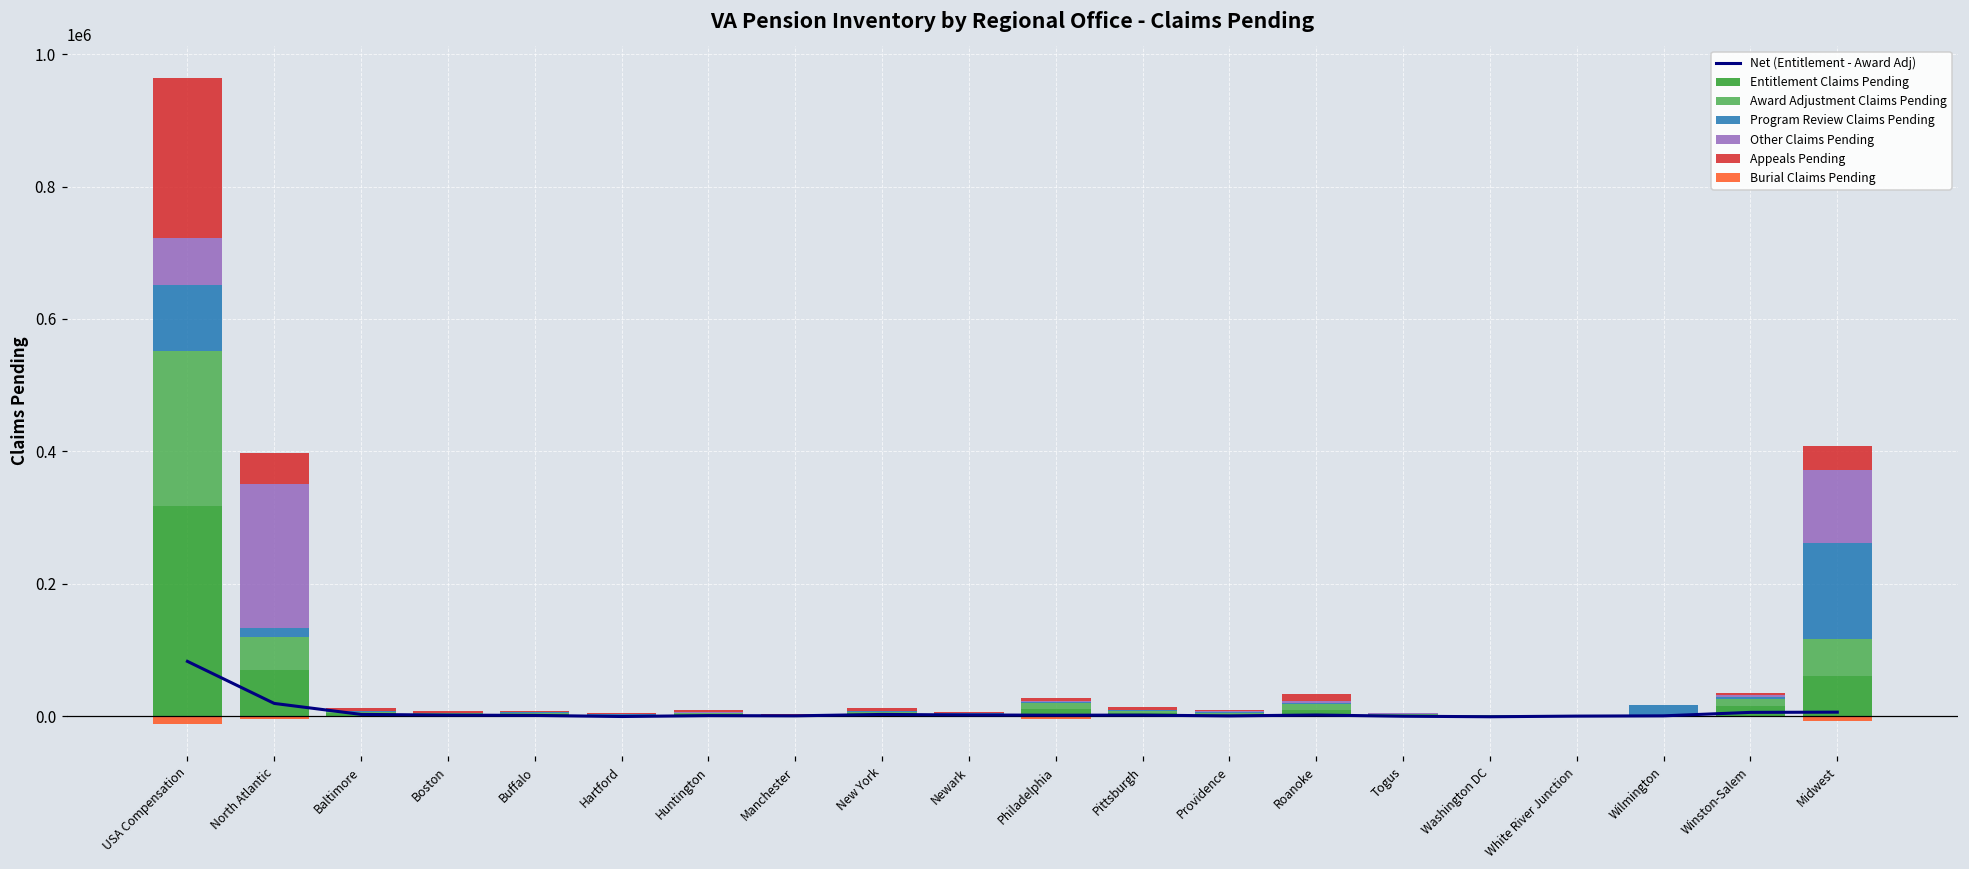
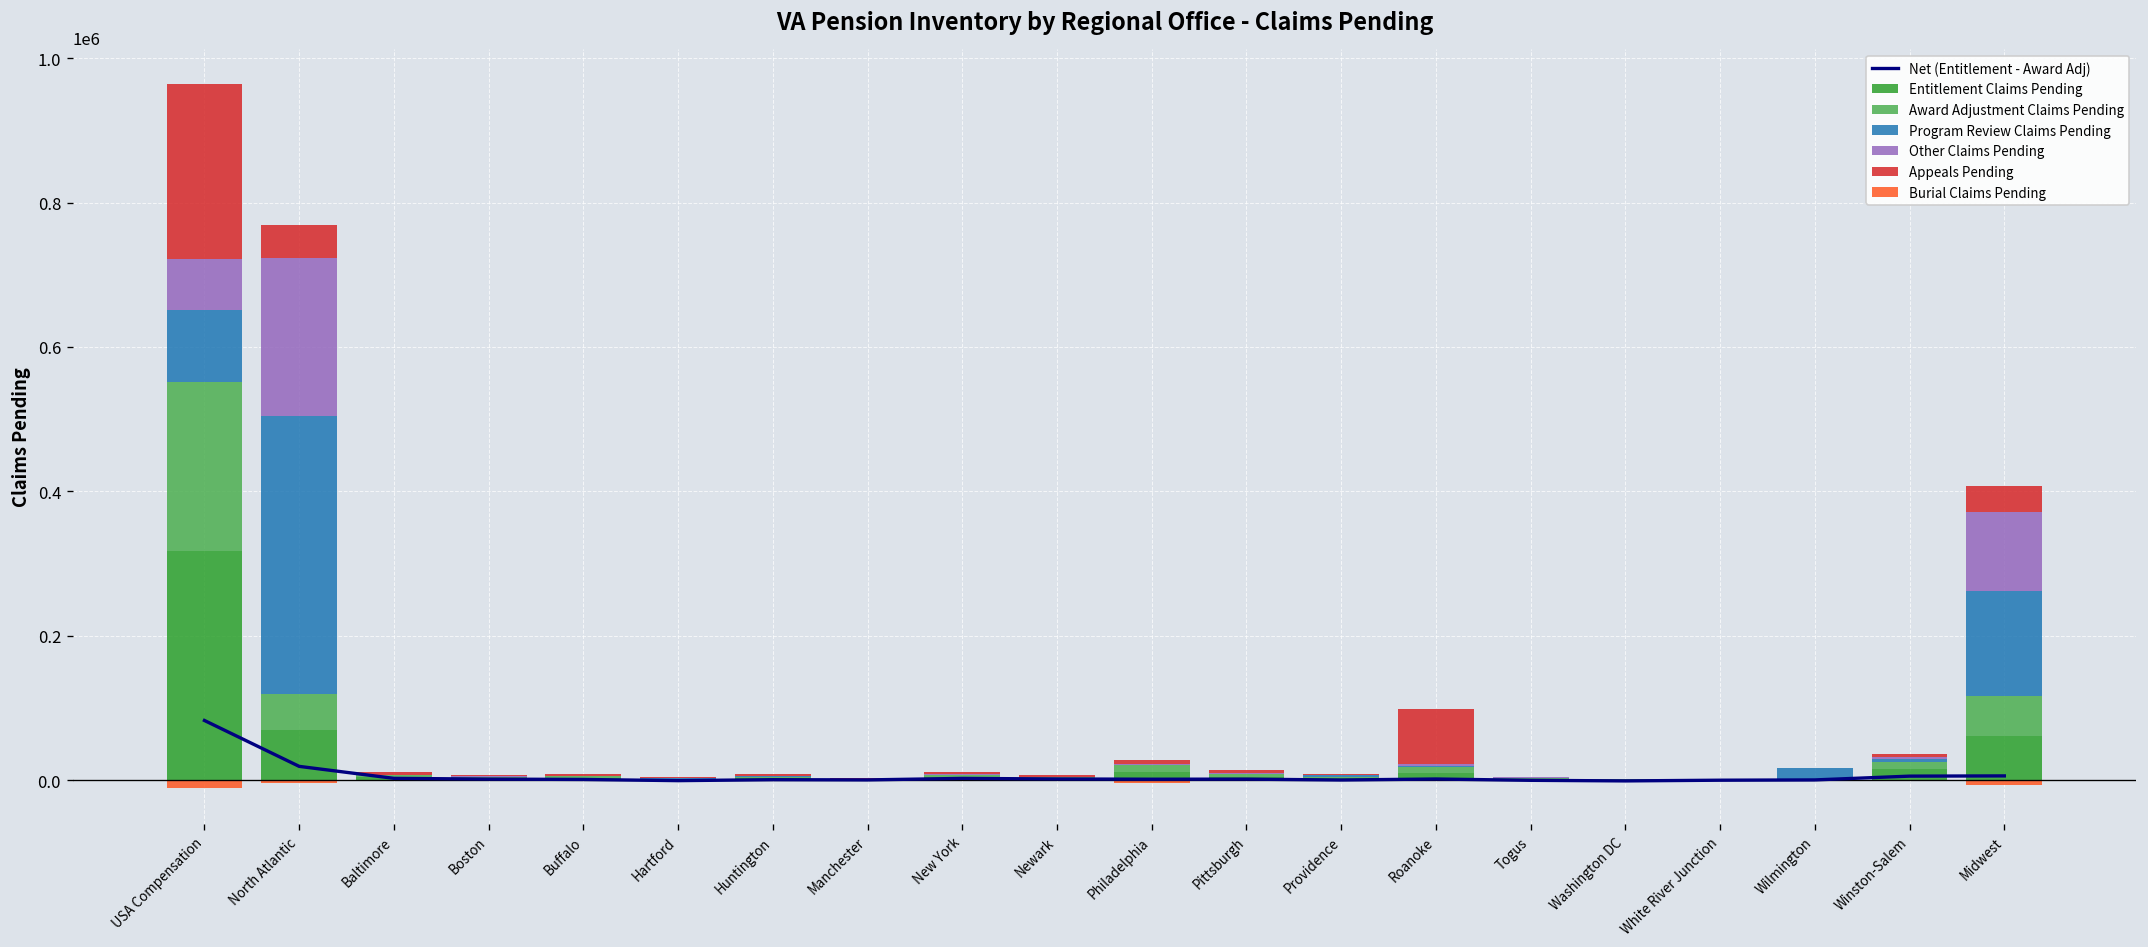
  {
    "Net (Entitlement - Award Adj)": {
      "USA Compensation": 80000,
      "North Atlantic": 20000,
      "Baltimore": 0,
      "Boston": 0,
      "Buffalo": 0,
      "Hartford": 0,
      "Huntington": 0,
      "Manchester": 0,
      "New York": 0,
      "Newark": 0,
      "Philadelphia": 0,
      "Pittsburgh": 0,
      "Providence": 0,
      "Roanoke": 0,
      "Togus": 0,
      "Washington DC": 0,
      "White River Junction": 0,
      "Wilmington": 0,
      "Winston-Salem": 10000,
      "Midwest": 10000
    },
    "Program Review Claims Pending": {
      "USA Compensation": 100000,
-     "North Atlantic": 10000,
+     "North Atlantic": 390000,
      "Wilmington": 10000,
      "Winston-Salem": 0,
      "Midwest": 150000
    },
    "Other Claims Pending": {
      "USA Compensation": 70000,
      "North Atlantic": 220000,
      "Midwest": 110000
    },
    "Appeals Pending": {
      "USA Compensation": 240000,
      "North Atlantic": 50000,
      "Philadelphia": 10000,
      "Pittsburgh": 0,
-     "Roanoke": 10000,
+     "Roanoke": 80000,
      "Midwest": 40000
    },
    "Burial Claims Pending": {
      "USA Compensation": -10000,
      "Baltimore": 0,
      "Buffalo": 0,
      "Hartford": 0,
      "Manchester": 0,
      "New York": 0,
      "Newark": 0,
      "Pittsburgh": 0,
      "Providence": 0,
      "Washington DC": 0,
      "White River Junction": 0,
      "Wilmington": 0,
      "Midwest": -10000
    }
  }
